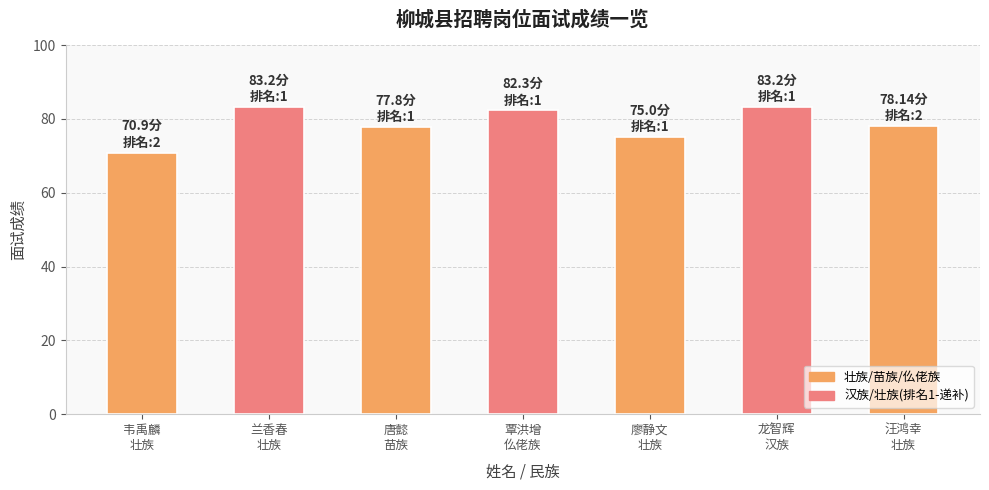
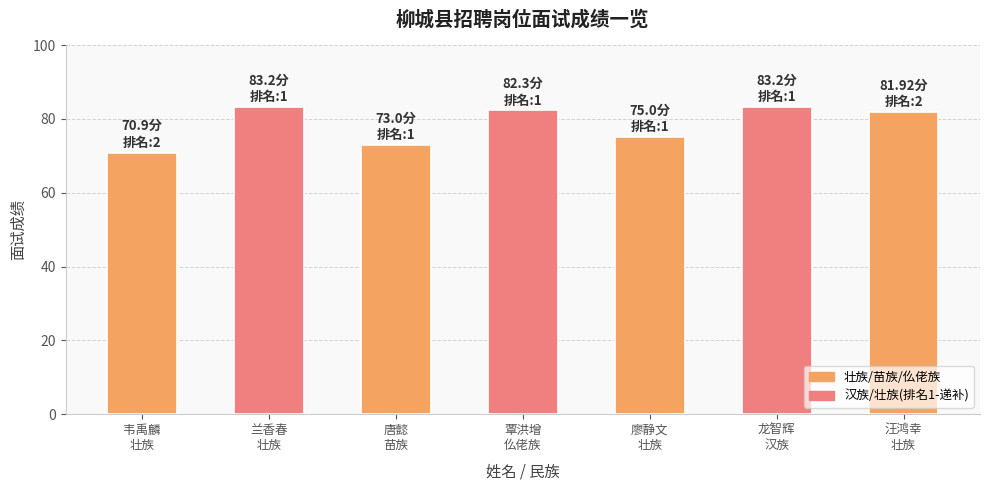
  {
    "韦禹麟 壮族": "70.9分",
    "兰香春 壮族": "83.2分",
-   "唐懿 苗族": "77.8分",
+   "唐懿 苗族": "73.0分",
    "覃洪增 仫佬族": "82.3分",
    "廖静文 壮族": "75.0分",
    "龙智辉 汉族": "83.2分",
-   "汪鸿幸 壮族": "78.14分"
+   "汪鸿幸 壮族": "81.92分"
  }
